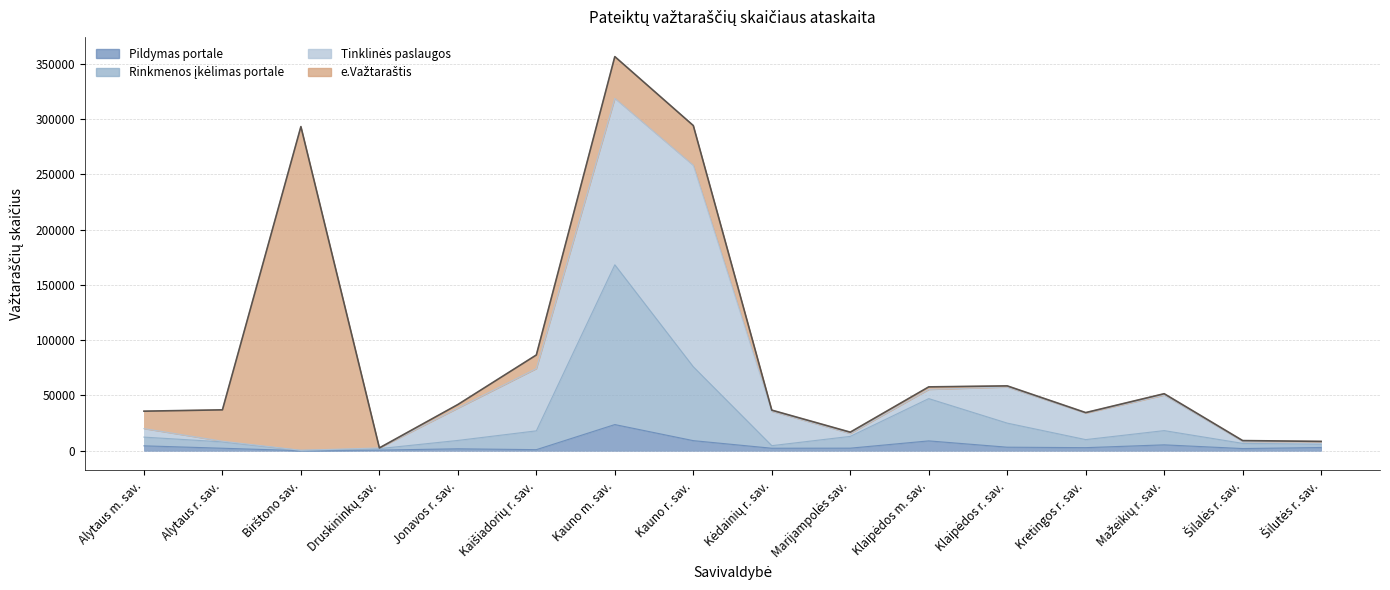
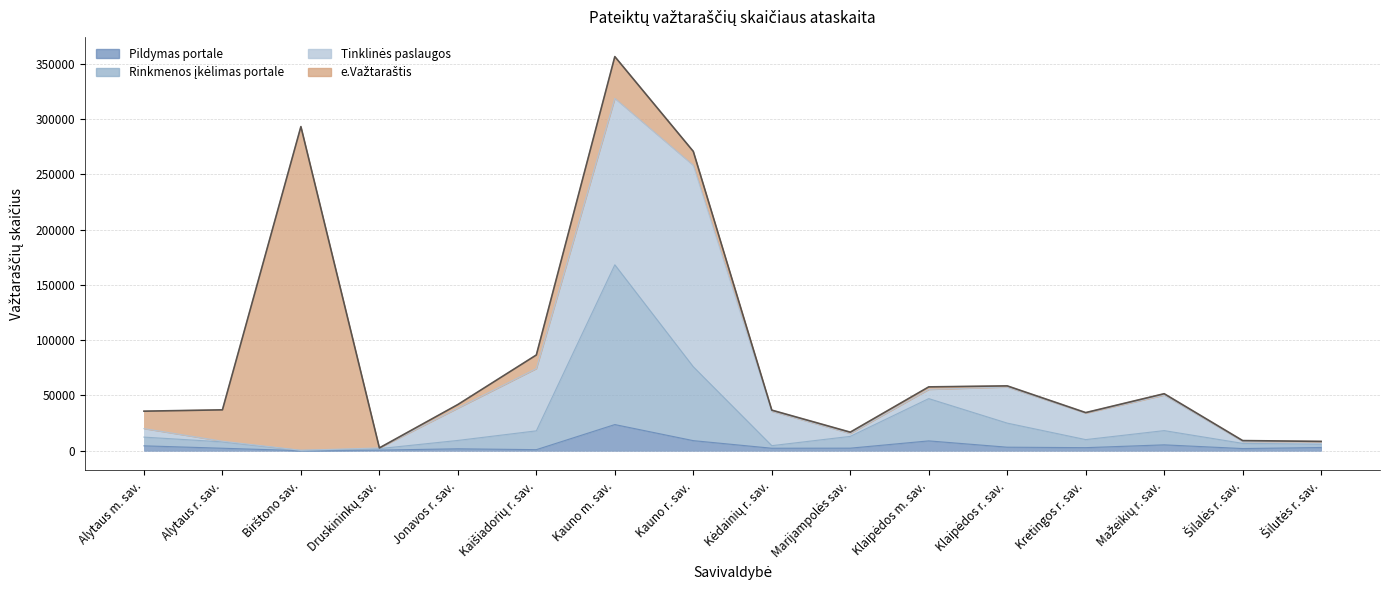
  {
    "e.Važtaraštis": {
      "Alytaus m. sav.": 16000,
      "Alytaus r. sav.": 28000,
      "Birštono sav.": 293000,
      "Jonavos r. sav.": 3000,
      "Kaišiadorių r. sav.": 12000,
      "Kauno m. sav.": 38000,
-     "Kauno r. sav.": 36000
+     "Kauno r. sav.": 13000
    }
  }
